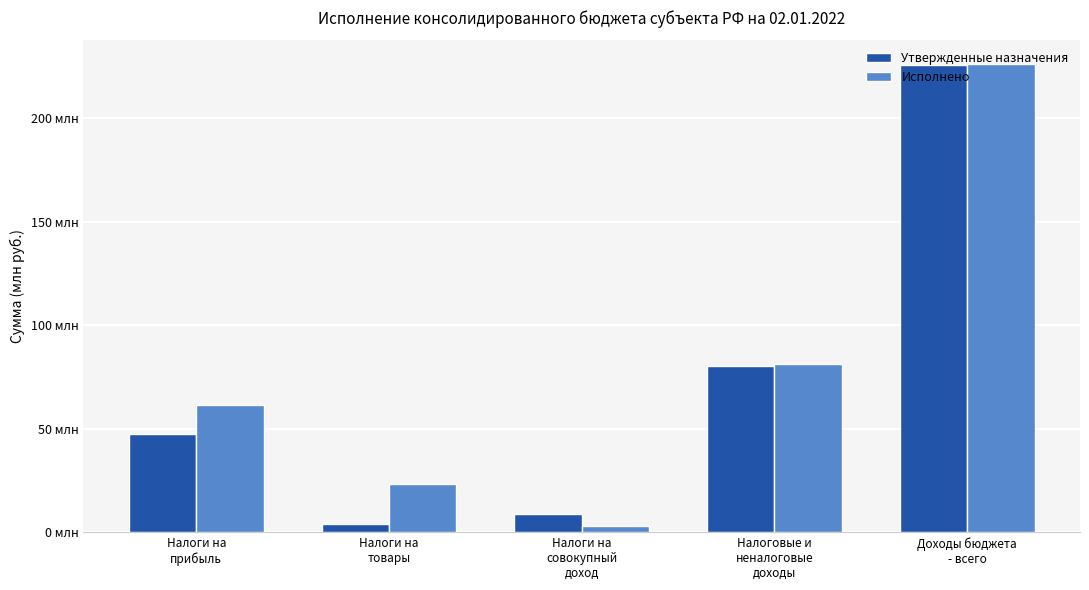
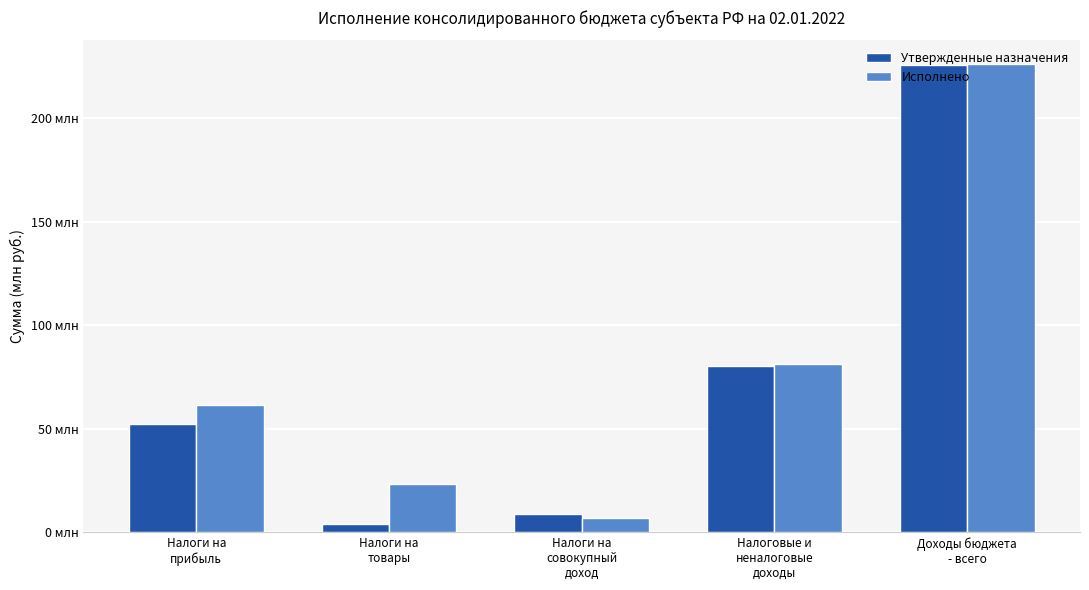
  {
    "Утвержденные назначения": {
-     "Налоги на прибыль": "48 млн",
+     "Налоги на прибыль": "52 млн",
      "Налоги на товары": "4 млн",
      "Налоги на совокупный доход": "9 млн",
      "Налоговые и неналоговые доходы": "80 млн",
      "Доходы бюджета - всего": "226 млн"
    },
    "Исполнено": {
      "Налоги на прибыль": "62 млн",
      "Налоги на товары": "23 млн",
-     "Налоги на совокупный доход": "3 млн",
+     "Налоги на совокупный доход": "7 млн",
      "Налоговые и неналоговые доходы": "81 млн",
      "Доходы бюджета - всего": "226 млн"
    }
  }
